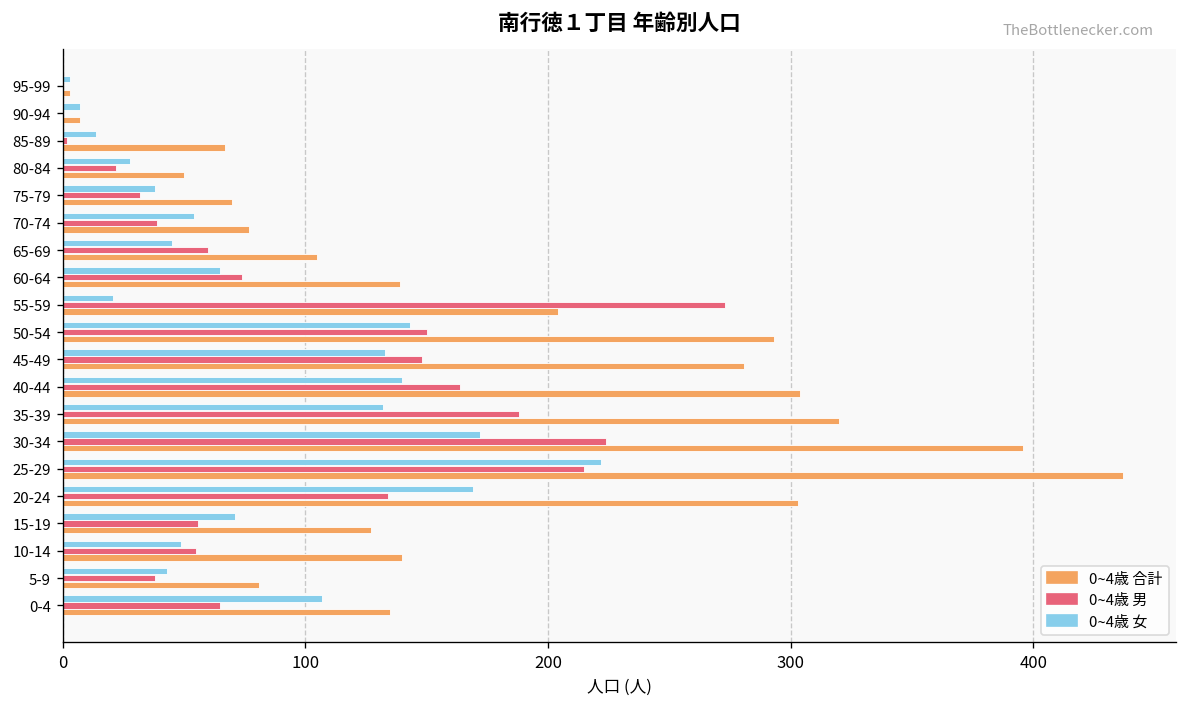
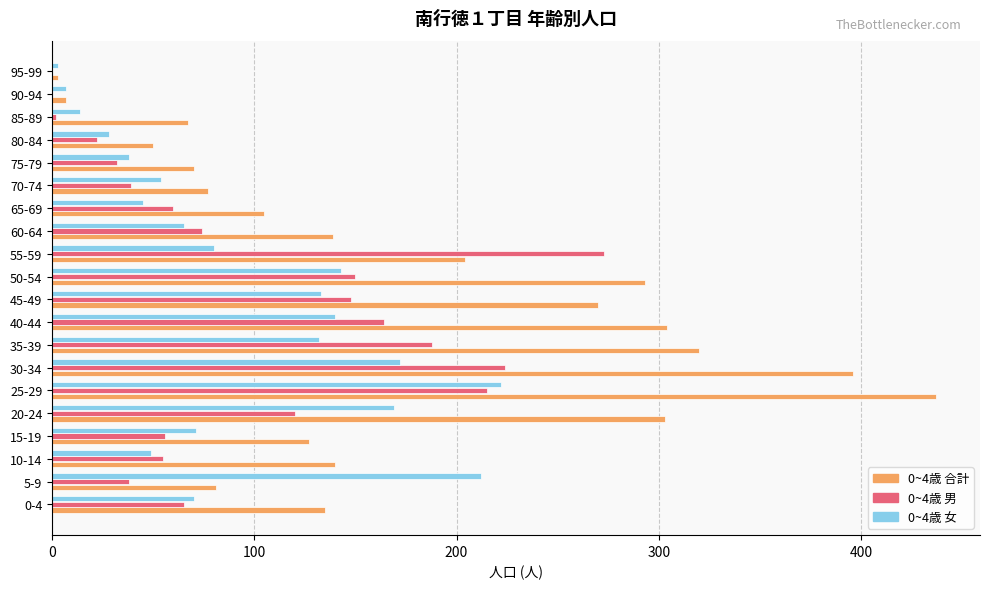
  {
    "0~4歳 合計": {
      "95-99": 3,
      "90-94": 7,
      "85-89": 67,
      "80-84": 50,
      "75-79": 70,
      "70-74": 77,
      "65-69": 105,
      "60-64": 139,
      "55-59": 204,
      "50-54": 293,
-     "45-49": 281,
+     "45-49": 270,
      "40-44": 304,
      "35-39": 320,
      "30-34": 396,
      "25-29": 437,
      "20-24": 303,
      "15-19": 127,
      "10-14": 140,
      "5-9": 81,
      "0-4": 135
    },
    "0~4歳 男": {
      "95-99": 0,
      "90-94": 0,
      "85-89": 2,
      "80-84": 22,
      "75-79": 32,
      "70-74": 39,
      "65-69": 60,
      "60-64": 74,
      "55-59": 273,
      "50-54": 150,
      "45-49": 148,
      "40-44": 164,
      "35-39": 188,
      "30-34": 224,
      "25-29": 215,
-     "20-24": 134,
+     "20-24": 120,
      "15-19": 56,
      "10-14": 55,
      "5-9": 38,
      "0-4": 65
    },
    "0~4歳 女": {
      "95-99": 3,
      "90-94": 7,
      "85-89": 14,
      "80-84": 28,
      "75-79": 38,
      "70-74": 54,
      "65-69": 45,
      "60-64": 65,
-     "55-59": 21,
+     "55-59": 80,
      "50-54": 143,
      "45-49": 133,
      "40-44": 140,
      "35-39": 132,
      "30-34": 172,
      "25-29": 222,
      "20-24": 169,
      "15-19": 71,
      "10-14": 49,
-     "5-9": 43,
-     "0-4": 107
+     "5-9": 212,
+     "0-4": 70
    }
  }
